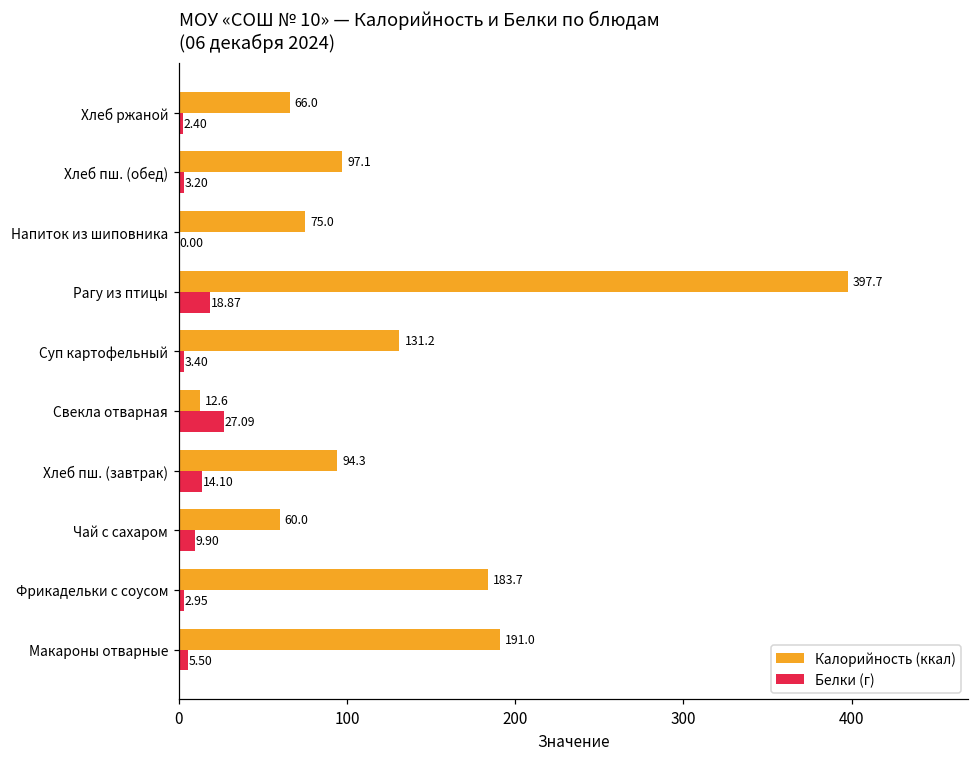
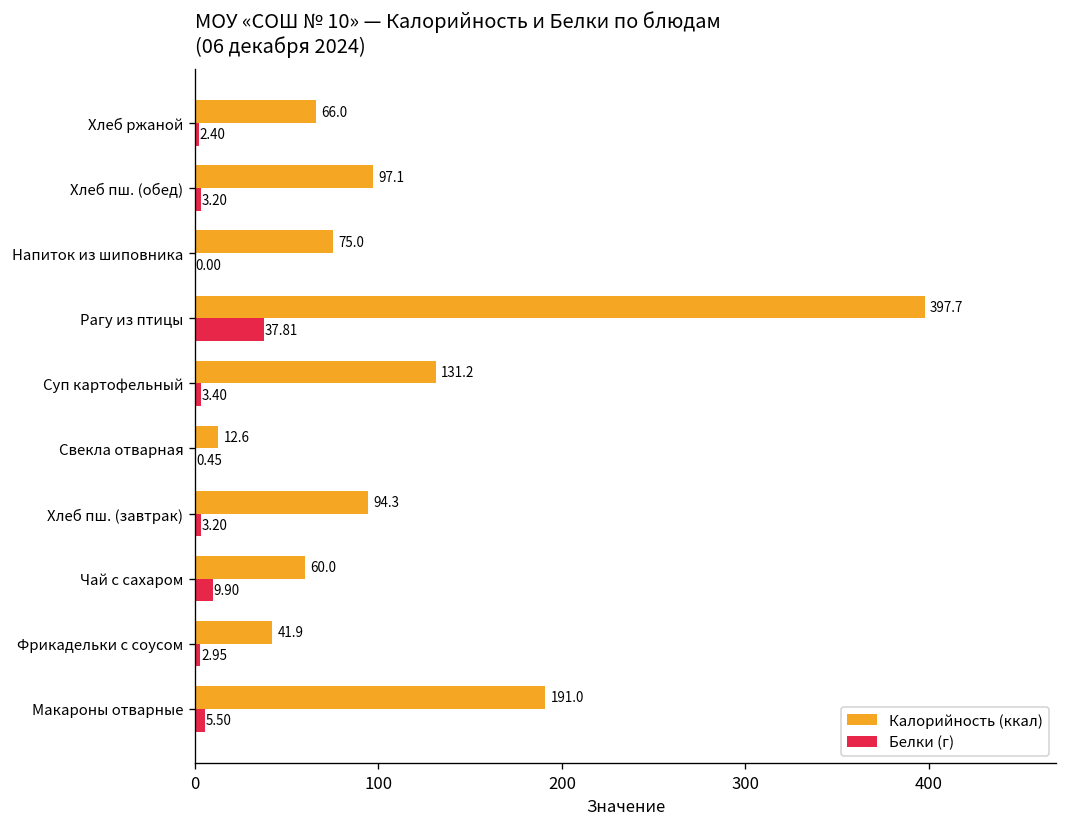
  {
    "Калорийность (ккал)": {
      "Хлеб ржаной": 66.0,
      "Хлеб пш. (обед)": 97.1,
      "Напиток из шиповника": 75.0,
      "Рагу из птицы": 397.7,
      "Суп картофельный": 131.2,
      "Свекла отварная": 12.6,
      "Хлеб пш. (завтрак)": 94.3,
      "Чай с сахаром": 60.0,
-     "Фрикадельки с соусом": 183.7,
+     "Фрикадельки с соусом": 41.9,
      "Макароны отварные": 191.0
    },
    "Белки (г)": {
      "Хлеб ржаной": 2.40,
      "Хлеб пш. (обед)": 3.20,
      "Напиток из шиповника": 0.00,
-     "Рагу из птицы": 18.87,
+     "Рагу из птицы": 37.81,
      "Суп картофельный": 3.40,
-     "Свекла отварная": 27.09,
-     "Хлеб пш. (завтрак)": 14.10,
+     "Свекла отварная": 0.45,
+     "Хлеб пш. (завтрак)": 3.20,
      "Чай с сахаром": 9.90,
      "Фрикадельки с соусом": 2.95,
      "Макароны отварные": 5.50
    }
  }
